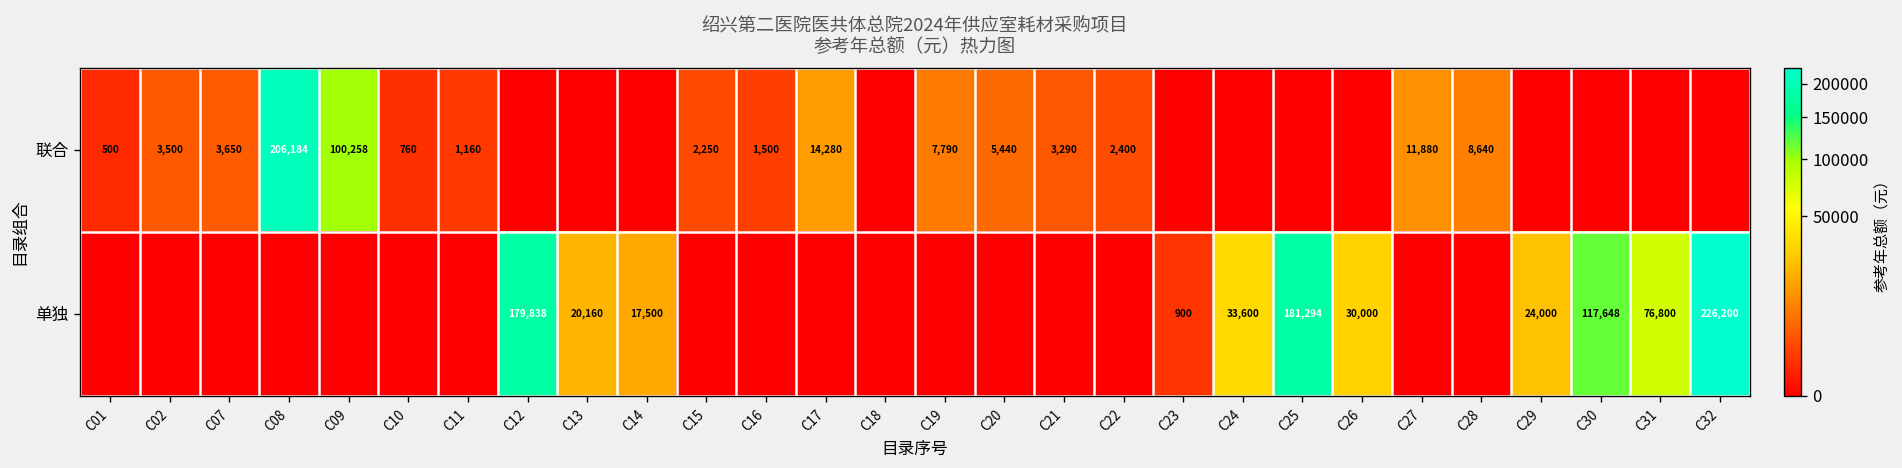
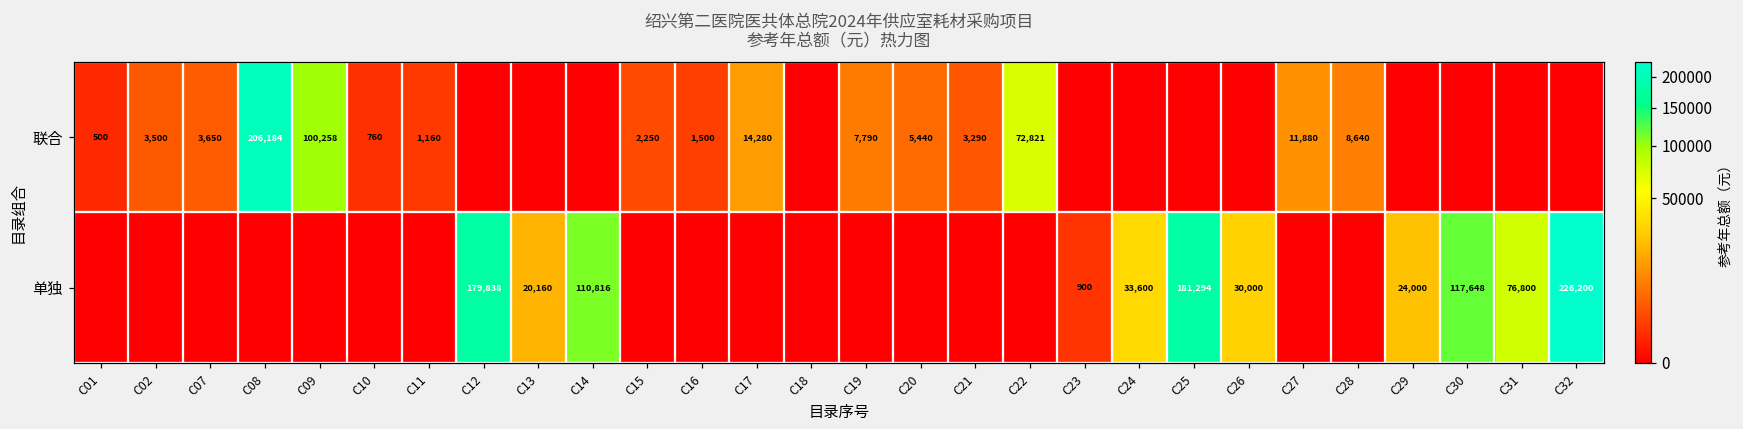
  {
    "联合": {
      "C01": "500",
      "C02": "3,500",
      "C07": "3,650",
      "C08": "206,184",
      "C09": "100,258",
      "C10": "760",
      "C11": "1,160",
      "C15": "2,250",
      "C16": "1,500",
      "C17": "14,280",
      "C19": "7,790",
      "C20": "5,440",
      "C21": "3,290",
-     "C22": "2,400",
+     "C22": "72,821",
      "C27": "11,880",
      "C28": "8,640"
    },
    "单独": {
      "C12": "179,838",
      "C13": "20,160",
-     "C14": "17,500",
+     "C14": "110,816",
      "C23": "900",
      "C24": "33,600",
      "C25": "181,294",
      "C26": "30,000",
      "C29": "24,000",
      "C30": "117,648",
      "C31": "76,800",
      "C32": "226,200"
    }
  }
